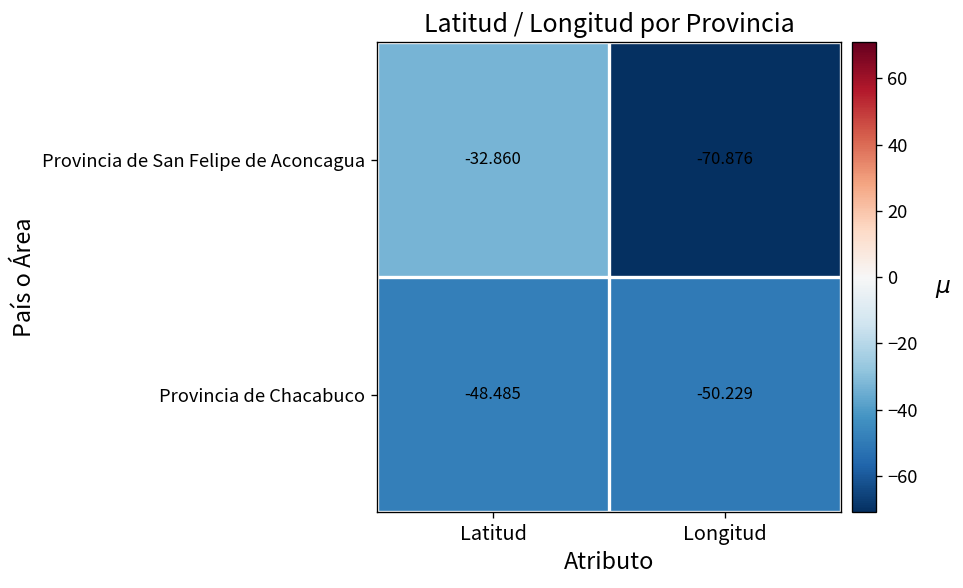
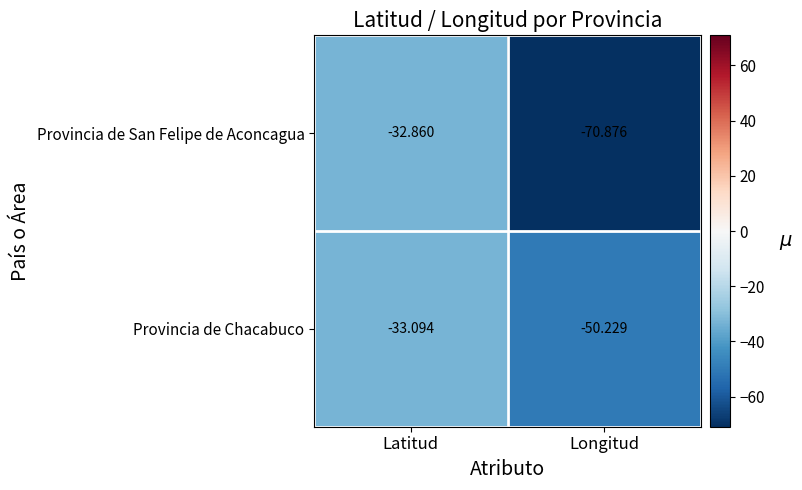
  {
    "Provincia de San Felipe de Aconcagua": {
      "Latitud": -32.860,
      "Longitud": -70.876
    },
    "Provincia de Chacabuco": {
-     "Latitud": -48.485,
+     "Latitud": -33.094,
      "Longitud": -50.229
    }
  }
